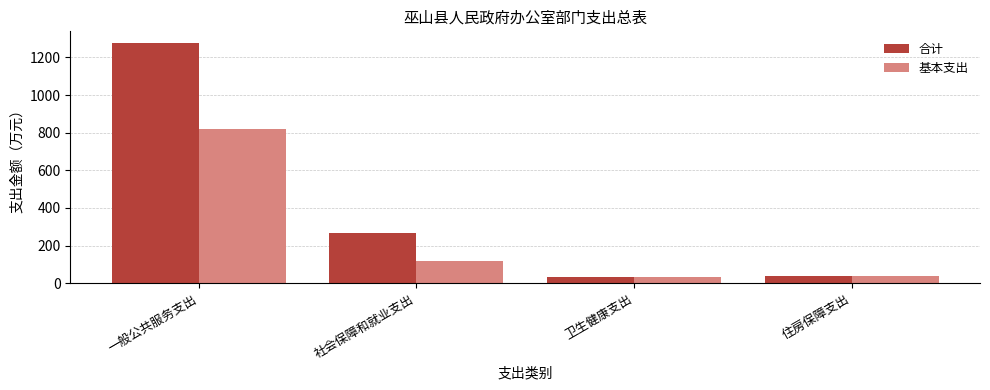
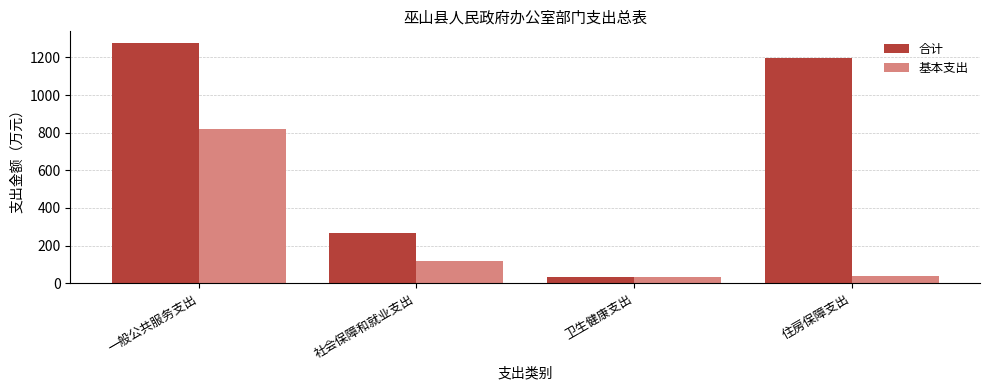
  {
    "合计": {
      "一般公共服务支出": 1270,
      "社会保障和就业支出": 270,
      "卫生健康支出": 30,
-     "住房保障支出": 40
+     "住房保障支出": 1200
    },
    "基本支出": {
      "一般公共服务支出": 820,
      "社会保障和就业支出": 120,
      "卫生健康支出": 30,
      "住房保障支出": 40
    }
  }
